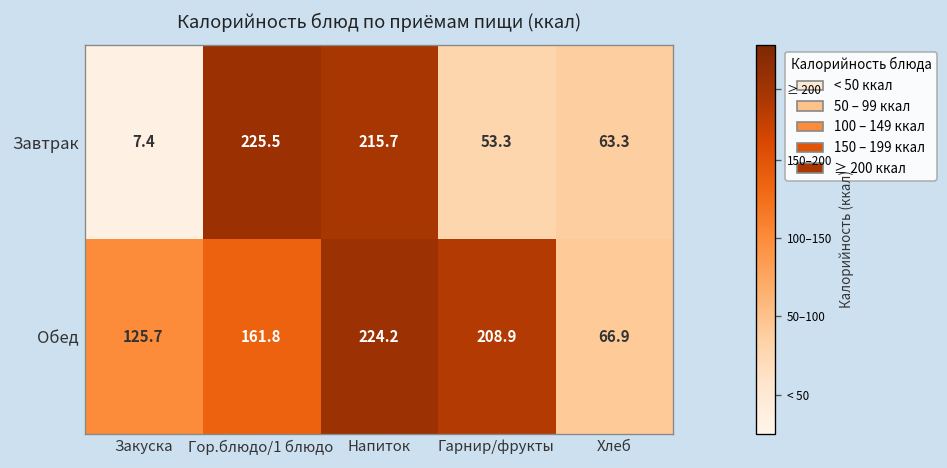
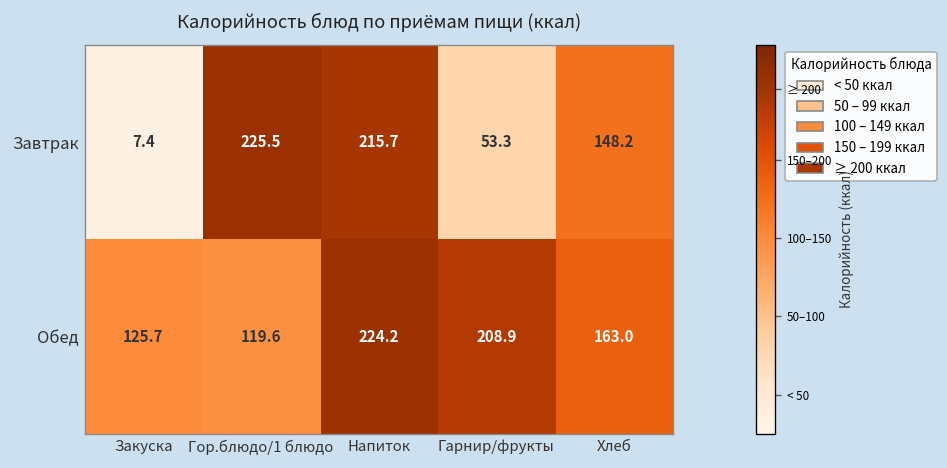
  {
    "Завтрак": {
      "Закуска": 7.4,
      "Гор.блюдо/1 блюдо": 225.5,
      "Напиток": 215.7,
      "Гарнир/фрукты": 53.3,
-     "Хлеб": 63.3
+     "Хлеб": 148.2
    },
    "Обед": {
      "Закуска": 125.7,
-     "Гор.блюдо/1 блюдо": 161.8,
+     "Гор.блюдо/1 блюдо": 119.6,
      "Напиток": 224.2,
      "Гарнир/фрукты": 208.9,
-     "Хлеб": 66.9
+     "Хлеб": 163.0
    }
  }
